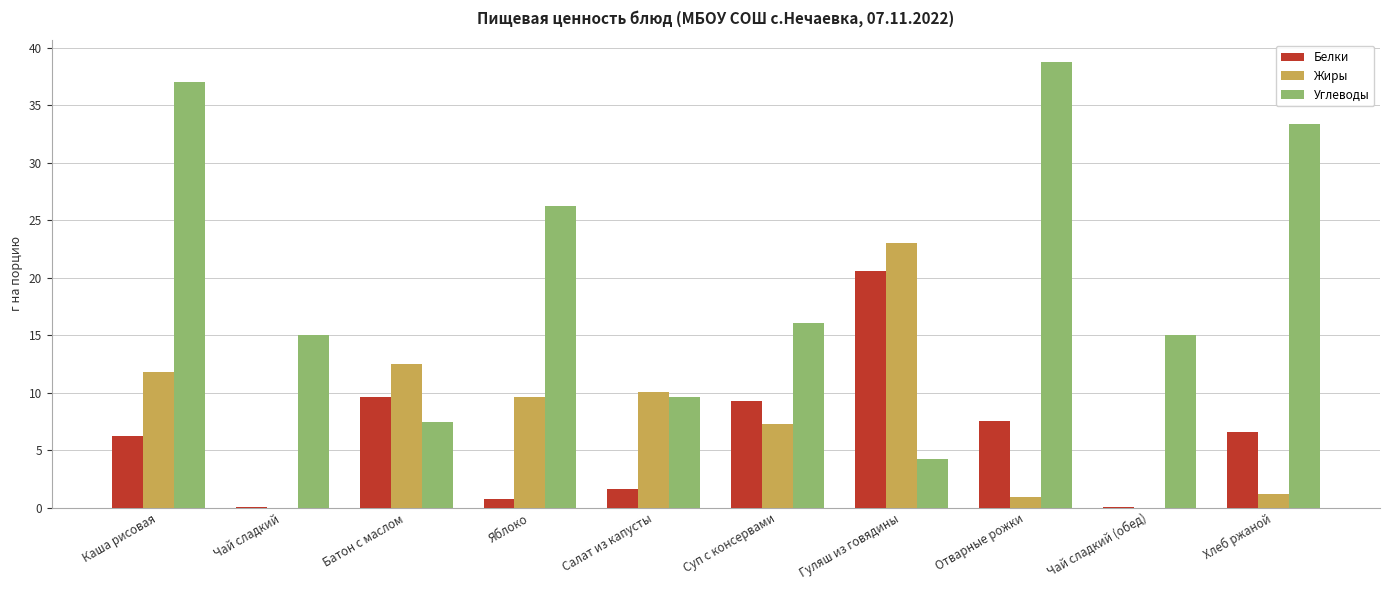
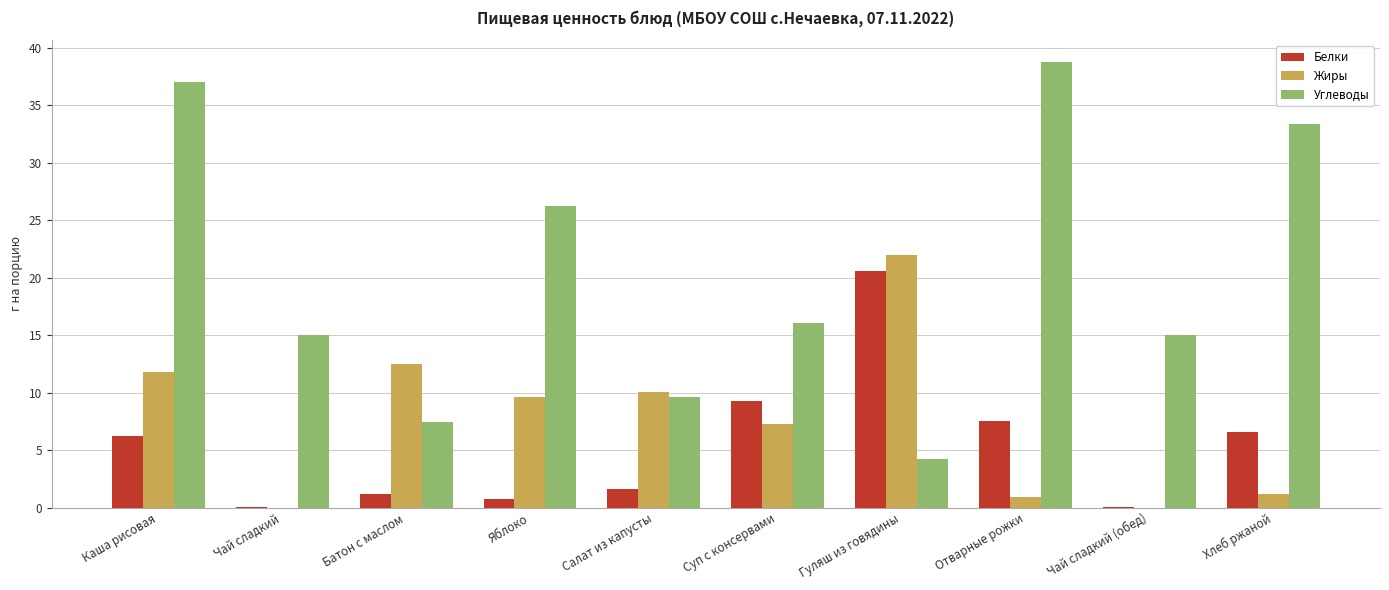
  {
    "Белки": {
      "Каша рисовая": 6.3,
-     "Батон с маслом": 9.6,
+     "Батон с маслом": 1.2,
      "Яблоко": 0.8,
      "Салат из капусты": 1.6,
      "Суп c консервами": 9.3,
      "Гуляш из говядины": 20.6,
      "Отварные рожки": 7.5,
      "Хлеб ржаной": 6.6
    },
    "Жиры": {
      "Каша рисовая": 12,
      "Чай сладкий": 0,
      "Батон с маслом": 12.5,
      "Яблоко": 9.6,
      "Салат из капусты": 10,
      "Суп c консервами": 7.3,
-     "Гуляш из говядины": 23,
+     "Гуляш из говядины": 22,
      "Отварные рожки": 1,
      "Чай сладкий (обед)": 0,
      "Хлеб ржаной": 1
    },
    "Углеводы": {
      "Каша рисовая": 37.0,
      "Чай сладкий": 15.0,
      "Батон с маслом": 7.5,
      "Яблоко": 26.2,
      "Салат из капусты": 9.6,
      "Суп c консервами": 16.1,
      "Гуляш из говядины": 4.2,
      "Отварные рожки": 38.7,
      "Чай сладкий (обед)": 15.0,
      "Хлеб ржаной": 33.4
    }
  }
